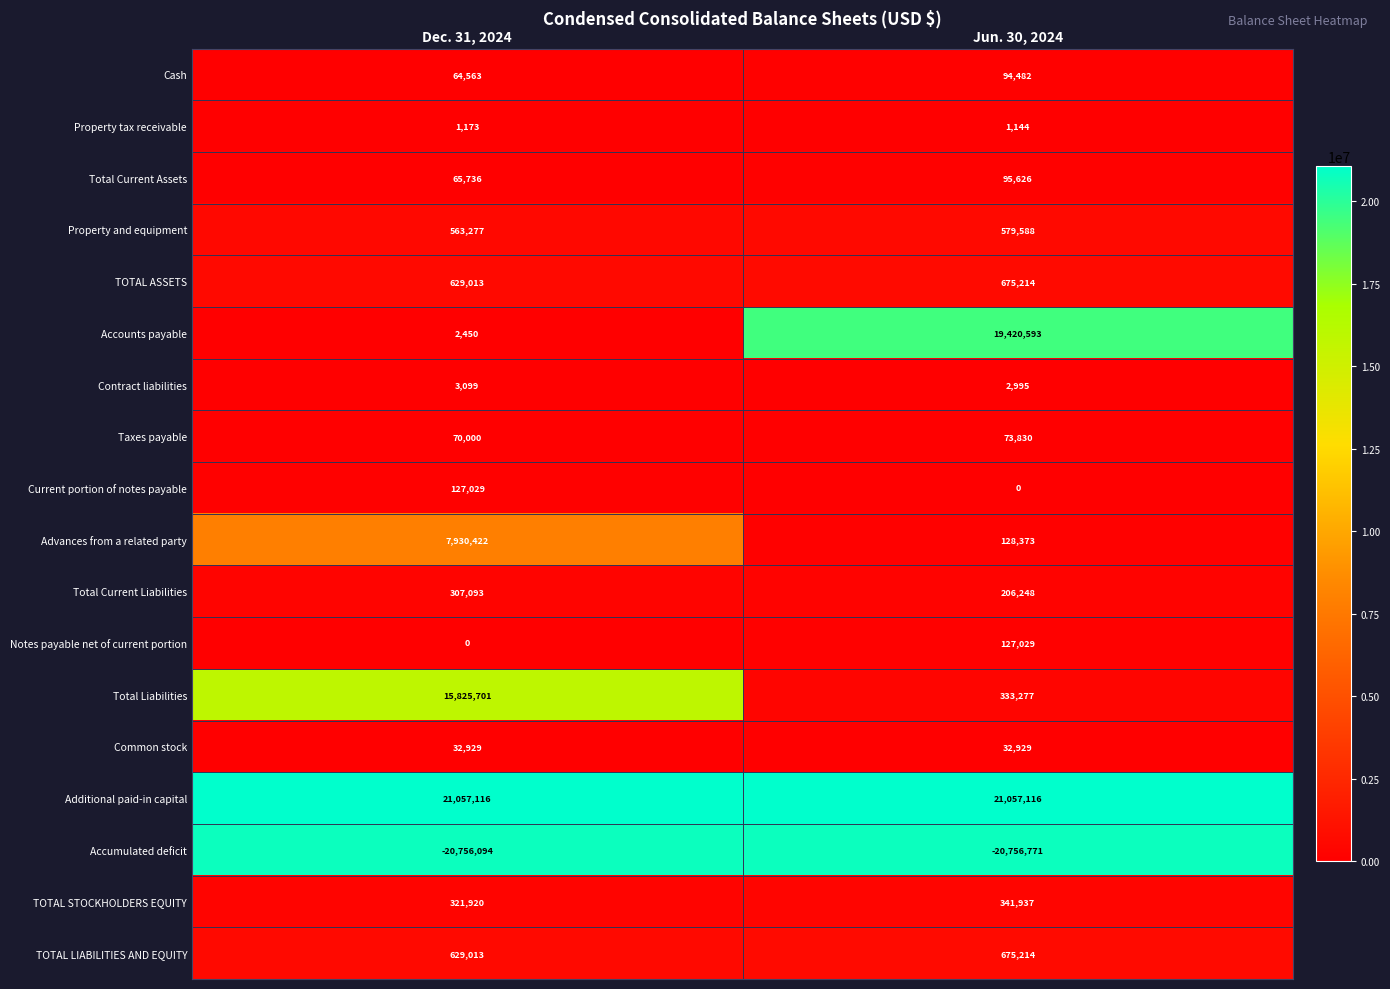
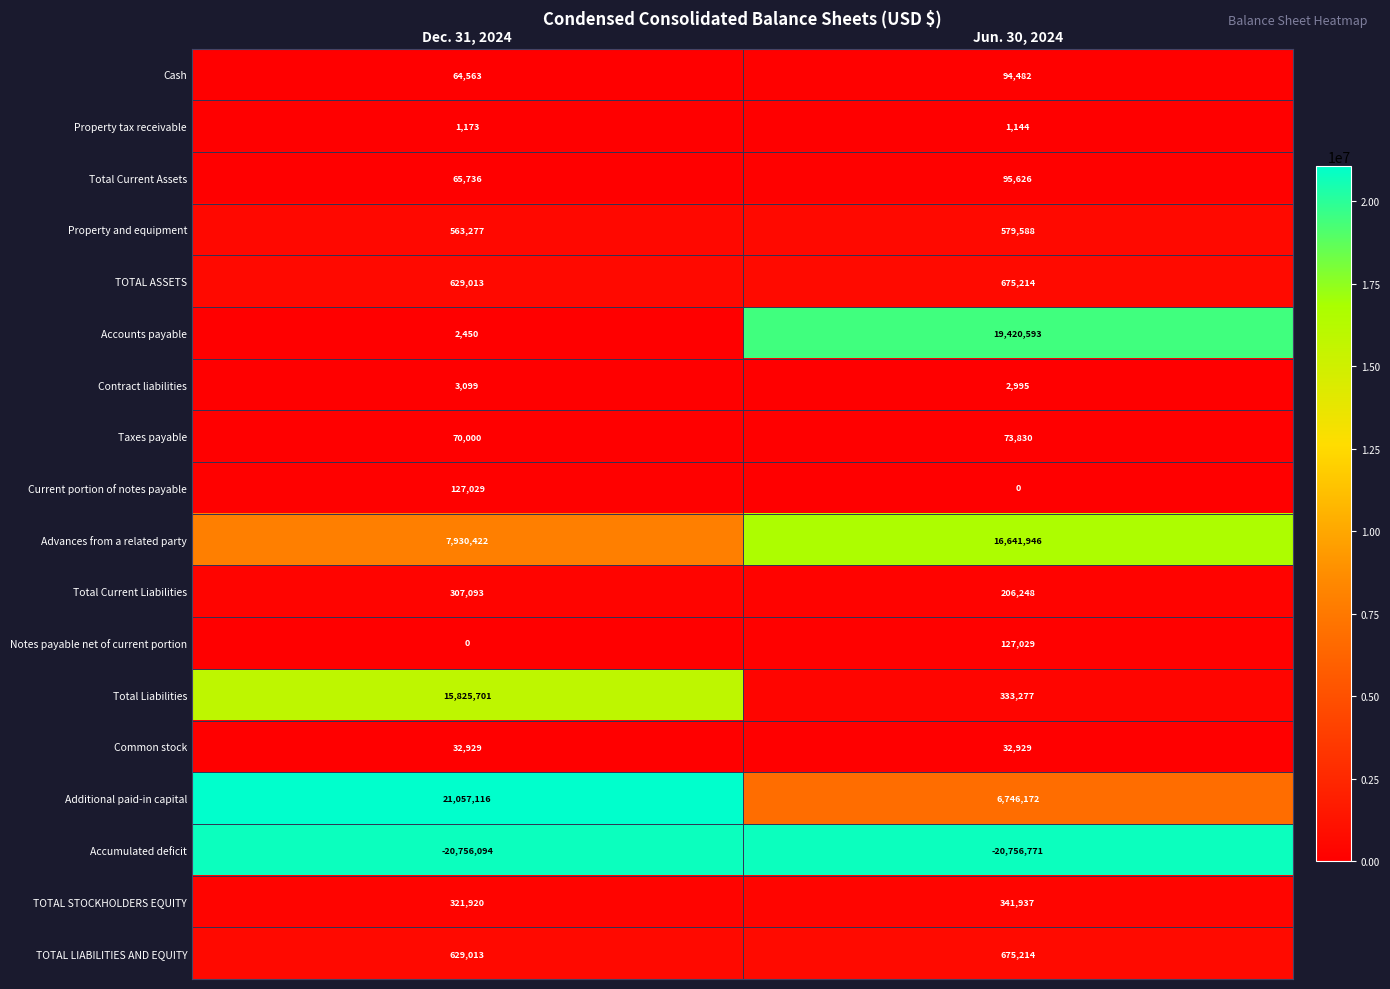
  {
    "Cash": {
      "Dec. 31, 2024": "64,563",
      "Jun. 30, 2024": "94,482"
    },
    "Property tax receivable": {
      "Dec. 31, 2024": "1,173",
      "Jun. 30, 2024": "1,144"
    },
    "Total Current Assets": {
      "Dec. 31, 2024": "65,736",
      "Jun. 30, 2024": "95,626"
    },
    "Property and equipment": {
      "Dec. 31, 2024": "563,277",
      "Jun. 30, 2024": "579,588"
    },
    "TOTAL ASSETS": {
      "Dec. 31, 2024": "629,013",
      "Jun. 30, 2024": "675,214"
    },
    "Accounts payable": {
      "Dec. 31, 2024": "2,450",
      "Jun. 30, 2024": "19,420,593"
    },
    "Contract liabilities": {
      "Dec. 31, 2024": "3,099",
      "Jun. 30, 2024": "2,995"
    },
    "Taxes payable": {
      "Dec. 31, 2024": "70,000",
      "Jun. 30, 2024": "73,830"
    },
    "Current portion of notes payable": {
      "Dec. 31, 2024": "127,029",
      "Jun. 30, 2024": "0"
    },
    "Advances from a related party": {
      "Dec. 31, 2024": "7,930,422",
-     "Jun. 30, 2024": "128,373"
+     "Jun. 30, 2024": "16,641,946"
    },
    "Total Current Liabilities": {
      "Dec. 31, 2024": "307,093",
      "Jun. 30, 2024": "206,248"
    },
    "Notes payable net of current portion": {
      "Dec. 31, 2024": "0",
      "Jun. 30, 2024": "127,029"
    },
    "Total Liabilities": {
      "Dec. 31, 2024": "15,825,701",
      "Jun. 30, 2024": "333,277"
    },
    "Common stock": {
      "Dec. 31, 2024": "32,929",
      "Jun. 30, 2024": "32,929"
    },
    "Additional paid-in capital": {
      "Dec. 31, 2024": "21,057,116",
-     "Jun. 30, 2024": "21,057,116"
+     "Jun. 30, 2024": "6,746,172"
    },
    "Accumulated deficit": {
      "Dec. 31, 2024": "-20,756,094",
      "Jun. 30, 2024": "-20,756,771"
    },
    "TOTAL STOCKHOLDERS EQUITY": {
      "Dec. 31, 2024": "321,920",
      "Jun. 30, 2024": "341,937"
    },
    "TOTAL LIABILITIES AND EQUITY": {
      "Dec. 31, 2024": "629,013",
      "Jun. 30, 2024": "675,214"
    }
  }
